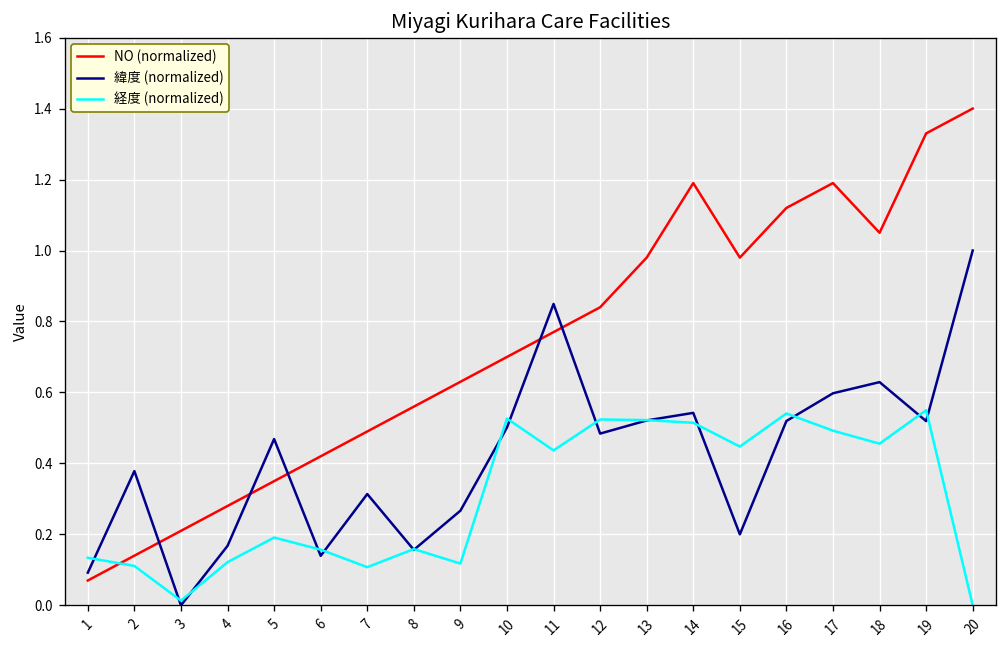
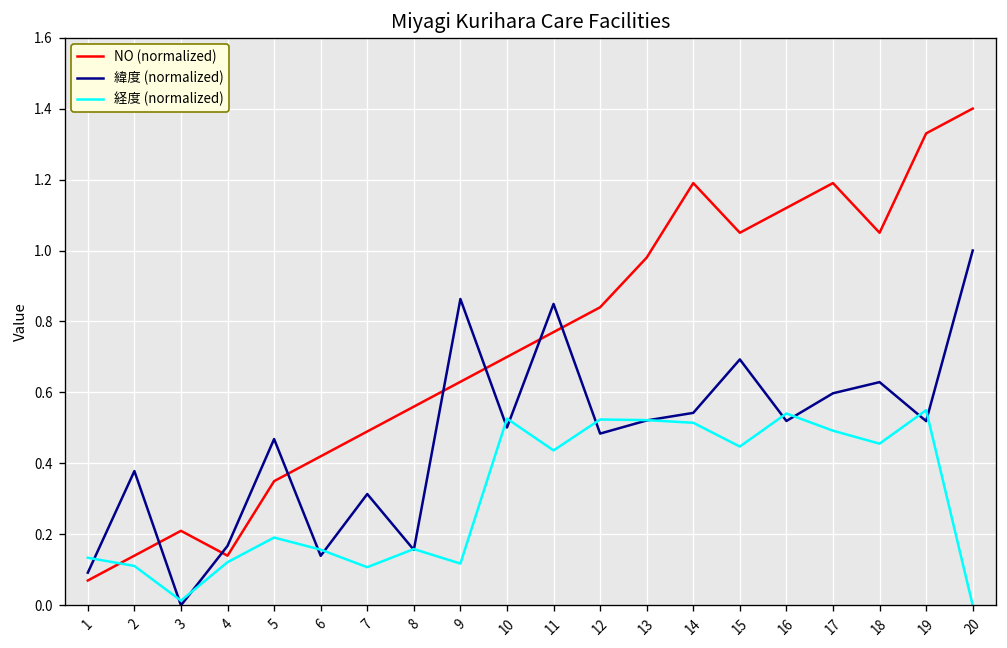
  {
    "NO (normalized)": {
      "1": 0.07,
      "2": 0.14,
      "3": 0.21,
-     "4": 0.28,
+     "4": 0.14,
      "5": 0.35,
      "6": 0.42,
      "7": 0.49,
      "8": 0.56,
      "9": 0.63,
      "10": 0.70,
      "11": 0.77,
      "12": 0.84,
      "13": 0.98,
      "14": 1.19,
-     "15": 0.98,
+     "15": 1.05,
      "16": 1.12,
      "17": 1.19,
      "18": 1.05,
      "19": 1.33,
      "20": 1.40
    },
    "緯度 (normalized)": {
      "1": 0.09,
      "2": 0.38,
      "3": 0.00,
      "4": 0.17,
      "5": 0.47,
      "6": 0.14,
      "7": 0.31,
-     "9": 0.27,
+     "9": 0.86,
      "10": 0.50,
      "11": 0.85,
      "12": 0.48,
      "14": 0.54,
-     "15": 0.20,
+     "15": 0.69,
      "16": 0.52,
      "17": 0.60,
      "18": 0.63,
      "19": 0.52,
      "20": 1.00
    },
    "経度 (normalized)": {
      "1": 0.13,
      "2": 0.11,
      "3": 0.01,
      "4": 0.12,
      "5": 0.19,
      "6": 0.16,
      "7": 0.11,
      "9": 0.12,
      "10": 0.53,
      "11": 0.44,
      "12": 0.52,
      "14": 0.51,
      "15": 0.45,
      "16": 0.54,
      "17": 0.49,
      "18": 0.46,
      "19": 0.55,
      "20": 0.00
    }
  }
